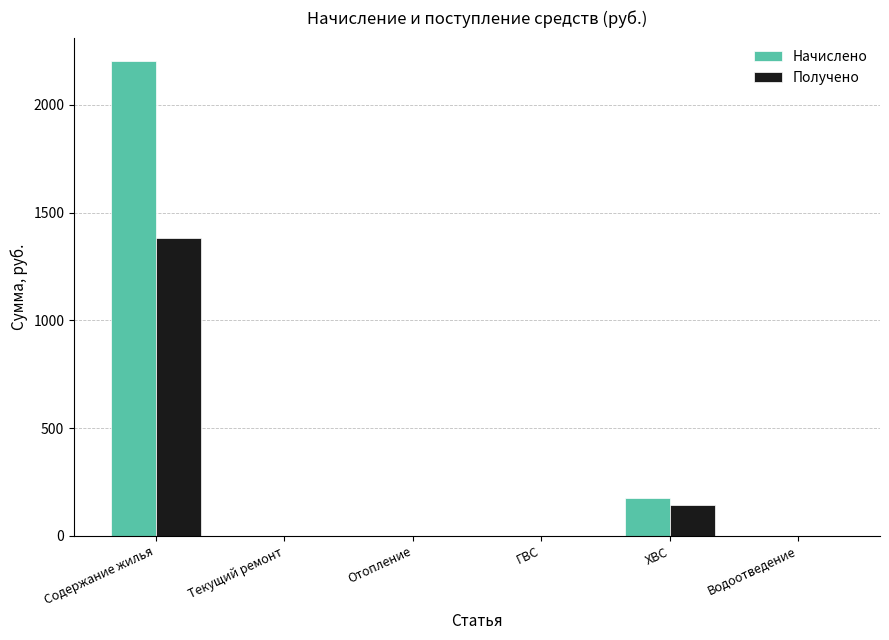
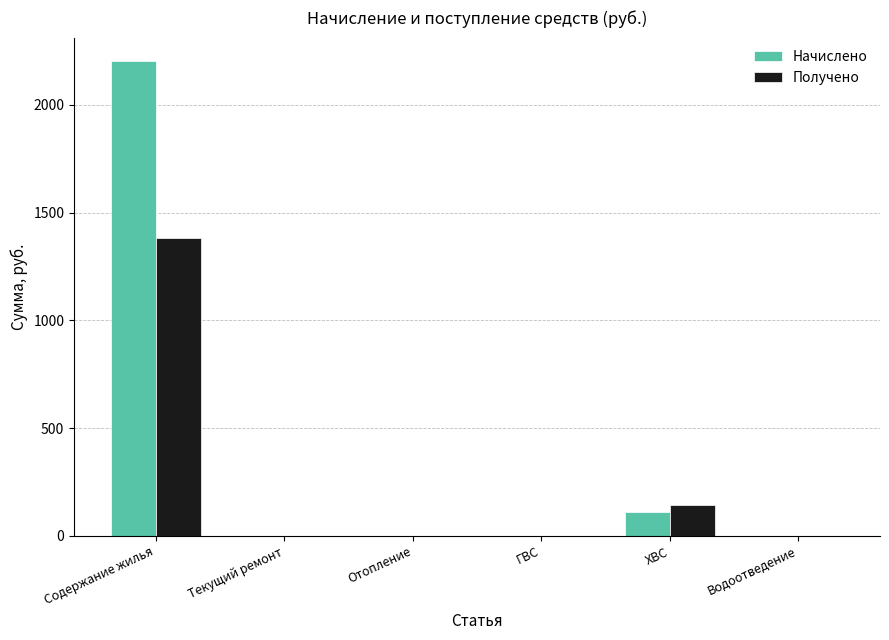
  {
    "Начислено": {
      "Содержание жилья": 2200,
      "Текущий ремонт": 0,
      "Отопление": 0,
      "ГВС": 0,
-     "ХВС": 170,
+     "ХВС": 110,
      "Водоотведение": 0
    },
    "Получено": {
      "Содержание жилья": 1380,
      "Текущий ремонт": 0,
      "Отопление": 0,
      "ГВС": 0,
      "ХВС": 140,
      "Водоотведение": 0
    }
  }
